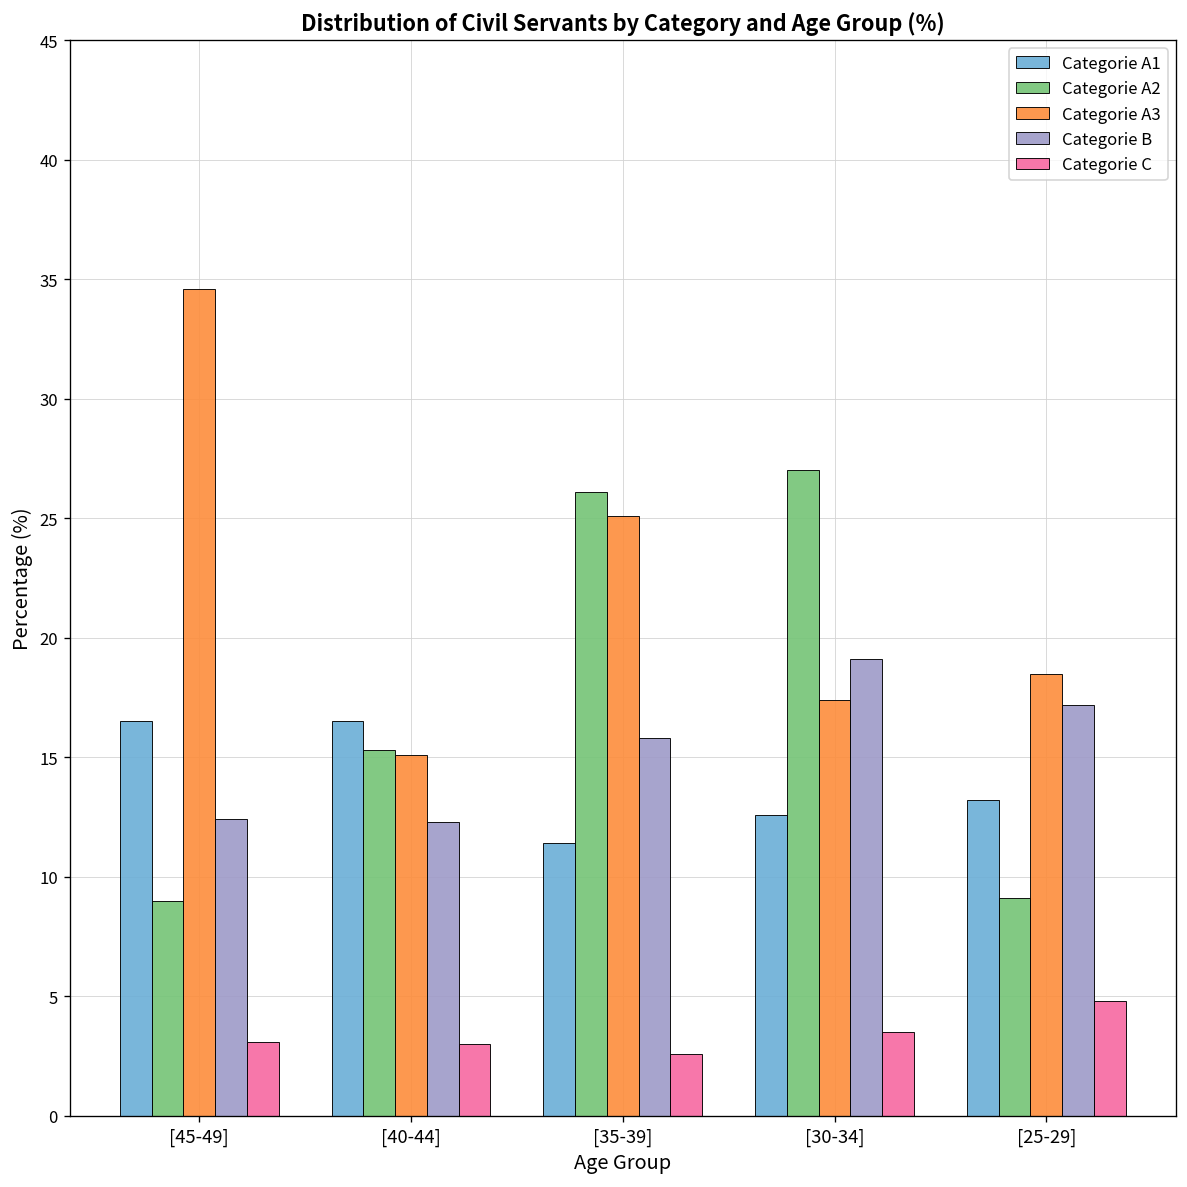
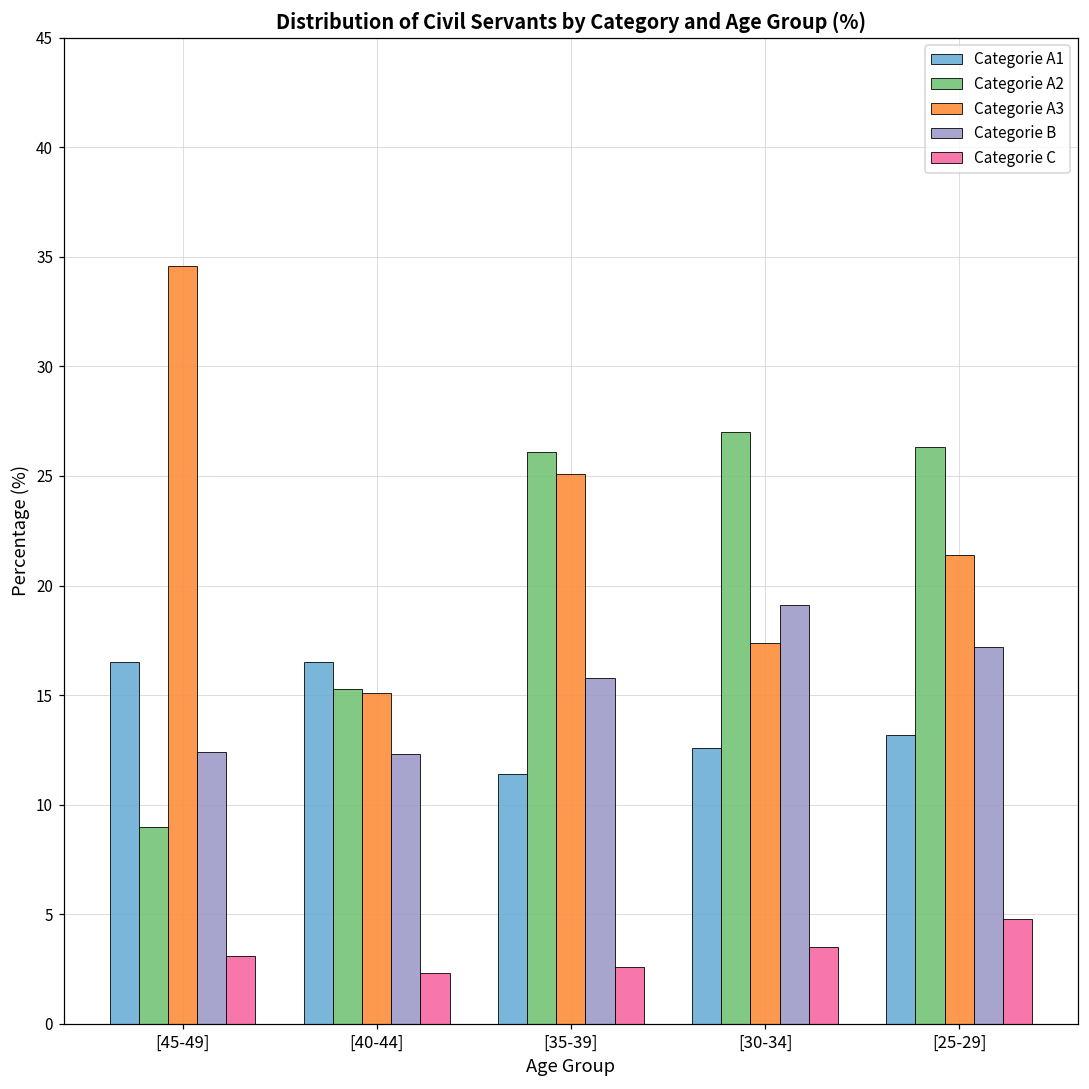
  {
    "Categorie A2": {
      "[45-49]": 9.0,
      "[40-44]": 15.3,
      "[35-39]": 26.1,
      "[30-34]": 27.0,
-     "[25-29]": 9.1
+     "[25-29]": 26.3
    },
    "Categorie A3": {
      "[45-49]": 34.6,
      "[40-44]": 15.1,
      "[35-39]": 25.1,
      "[30-34]": 17.4,
-     "[25-29]": 18.5
+     "[25-29]": 21.4
    },
    "Categorie C": {
      "[45-49]": 3.1,
-     "[40-44]": 3.0,
+     "[40-44]": 2.3,
      "[35-39]": 2.6,
      "[30-34]": 3.5,
      "[25-29]": 4.8
    }
  }
